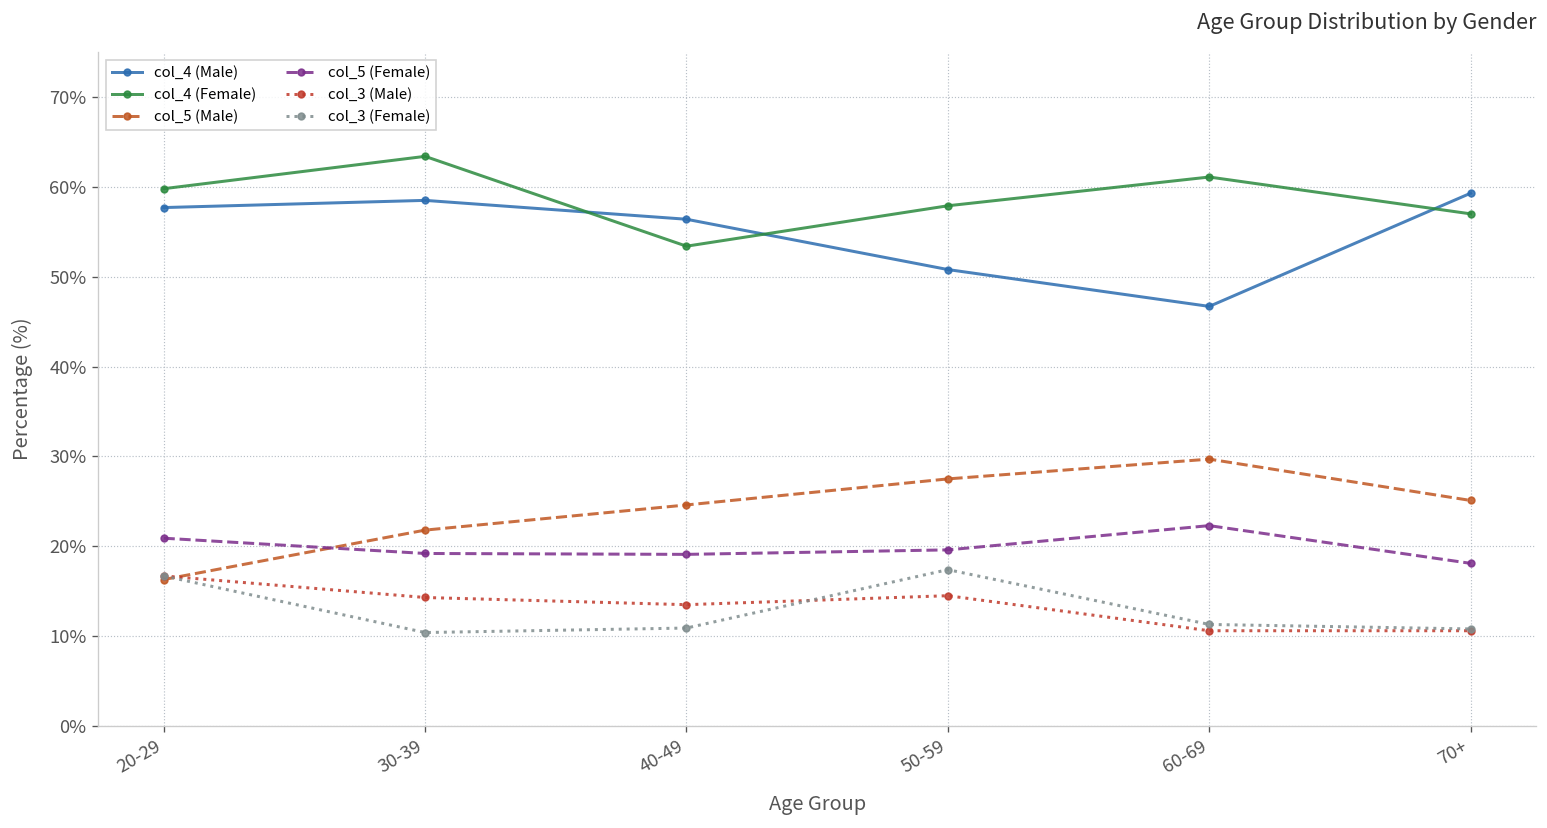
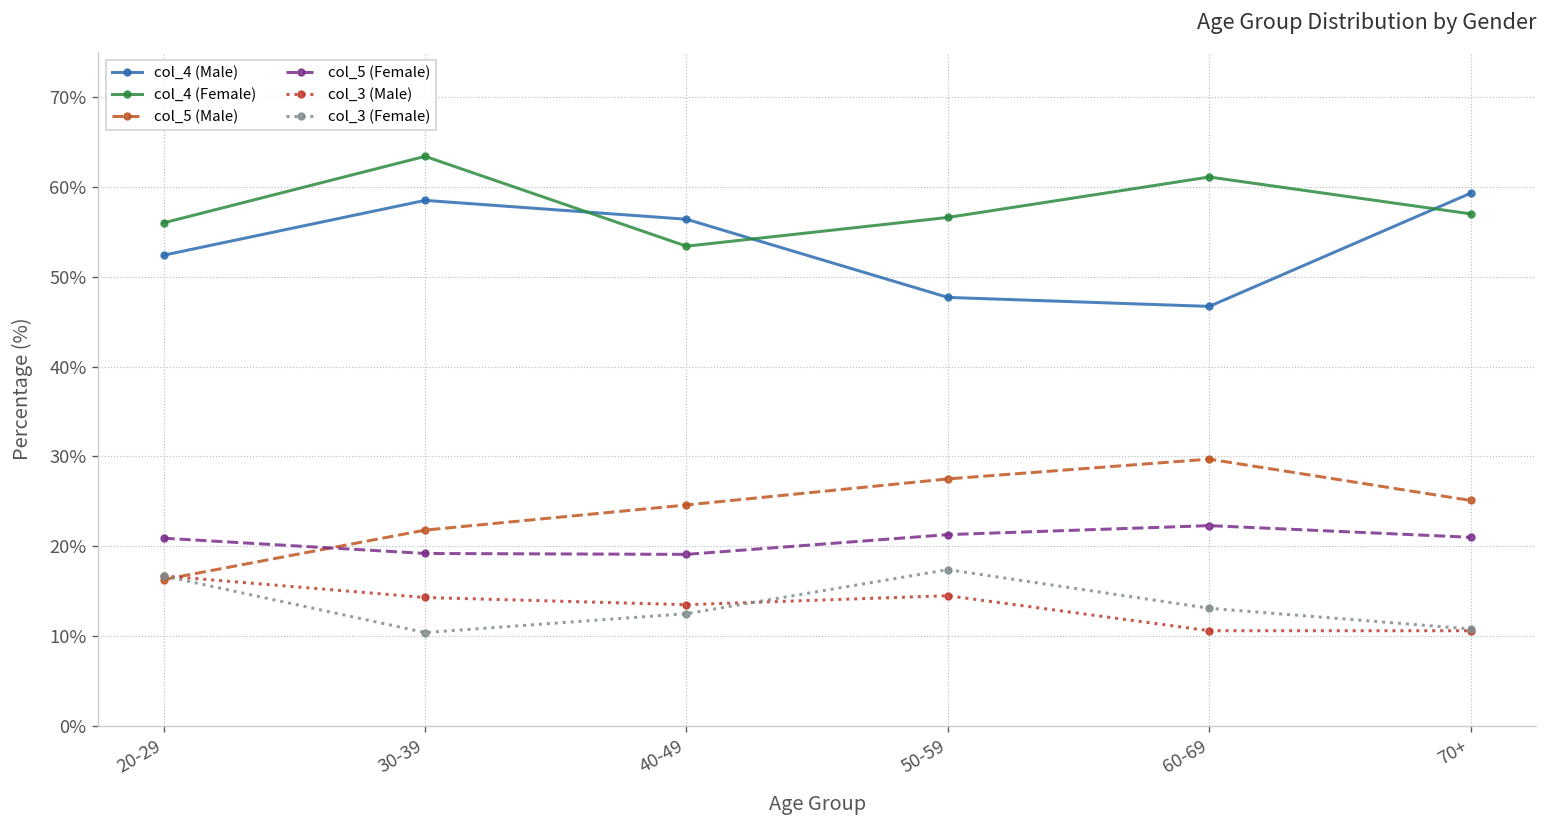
  {
    "col_4 (Male)": {
-     "20-29": "58%",
+     "20-29": "52%",
      "30-39": "59%",
      "40-49": "56%",
-     "50-59": "51%",
+     "50-59": "48%",
      "60-69": "47%",
      "70+": "59%"
    },
    "col_4 (Female)": {
-     "20-29": "60%",
+     "20-29": "56%",
      "30-39": "63%",
      "40-49": "53%",
-     "50-59": "58%",
+     "50-59": "57%",
      "60-69": "61%",
      "70+": "57%"
    },
    "col_5 (Female)": {
      "20-29": "21%",
      "30-39": "19%",
      "40-49": "19%",
-     "50-59": "20%",
+     "50-59": "21%",
      "60-69": "22%",
-     "70+": "18%"
+     "70+": "21%"
    },
    "col_3 (Female)": {
      "30-39": "10%",
-     "40-49": "11%",
+     "40-49": "13%",
      "50-59": "17%",
-     "60-69": "11%"
+     "60-69": "13%"
    }
  }
